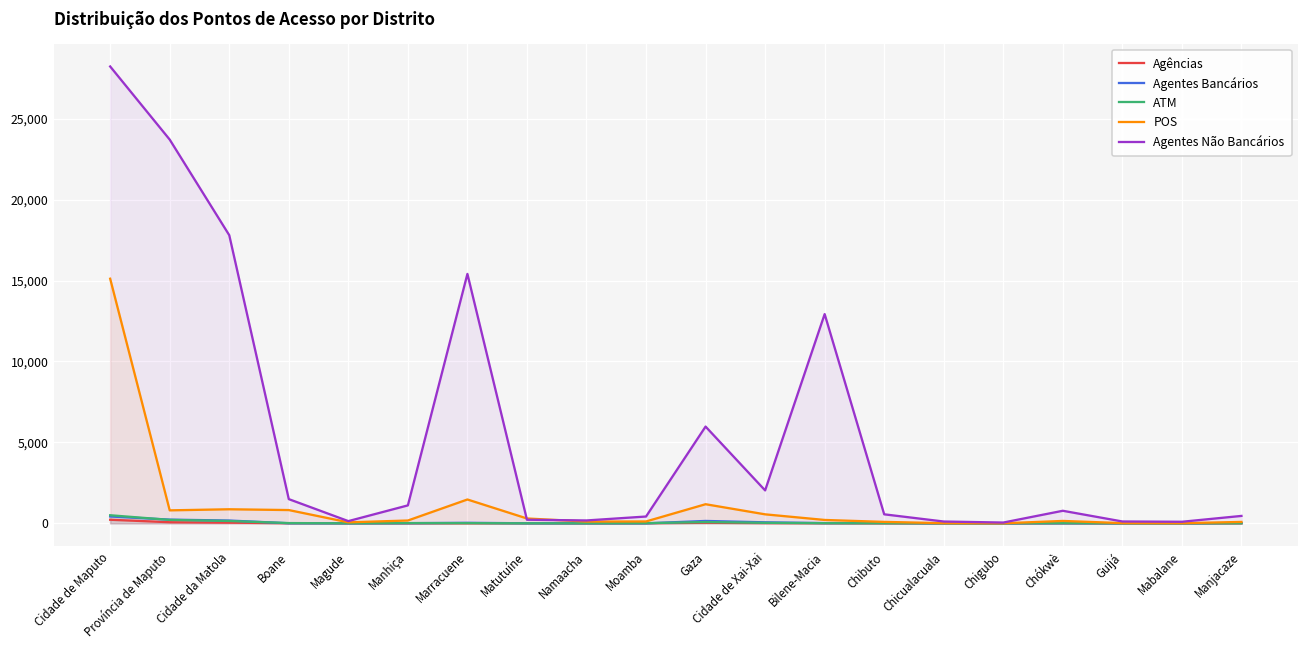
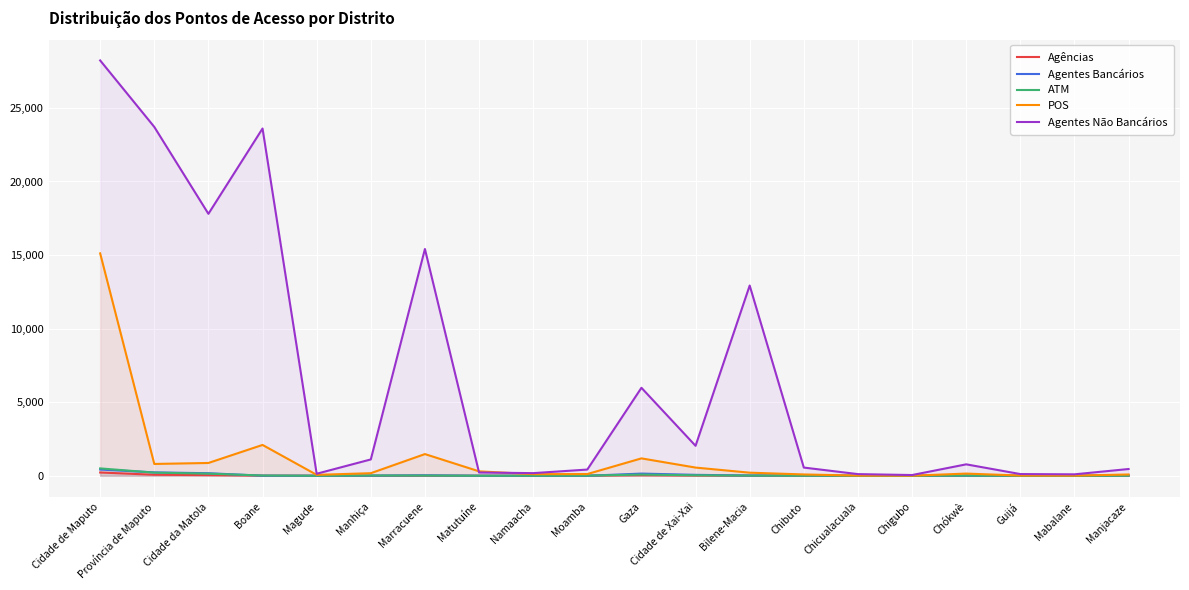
  {
    "Agências": {
      "Cidade de Maputo": "200"
    },
    "POS": {
      "Cidade de Maputo": "15,100",
      "Província de Maputo": "800",
      "Cidade da Matola": "900",
-     "Boane": "800",
+     "Boane": "2,100",
      "Marracuene": "1,500",
      "Gaza": "1,200",
      "Cidade de Xai-Xai": "600",
      "Bilene-Macia": "200"
    },
    "Agentes Não Bancários": {
      "Cidade de Maputo": "28,200",
      "Província de Maputo": "23,700",
      "Cidade da Matola": "17,800",
-     "Boane": "1,500",
+     "Boane": "23,600",
      "Manhiça": "1,100",
      "Marracuene": "15,400",
      "Moamba": "400",
      "Gaza": "6,000",
      "Cidade de Xai-Xai": "2,000",
      "Bilene-Macia": "12,900",
      "Chibuto": "600",
      "Chókwè": "800",
      "Manjacaze": "500"
    }
  }
